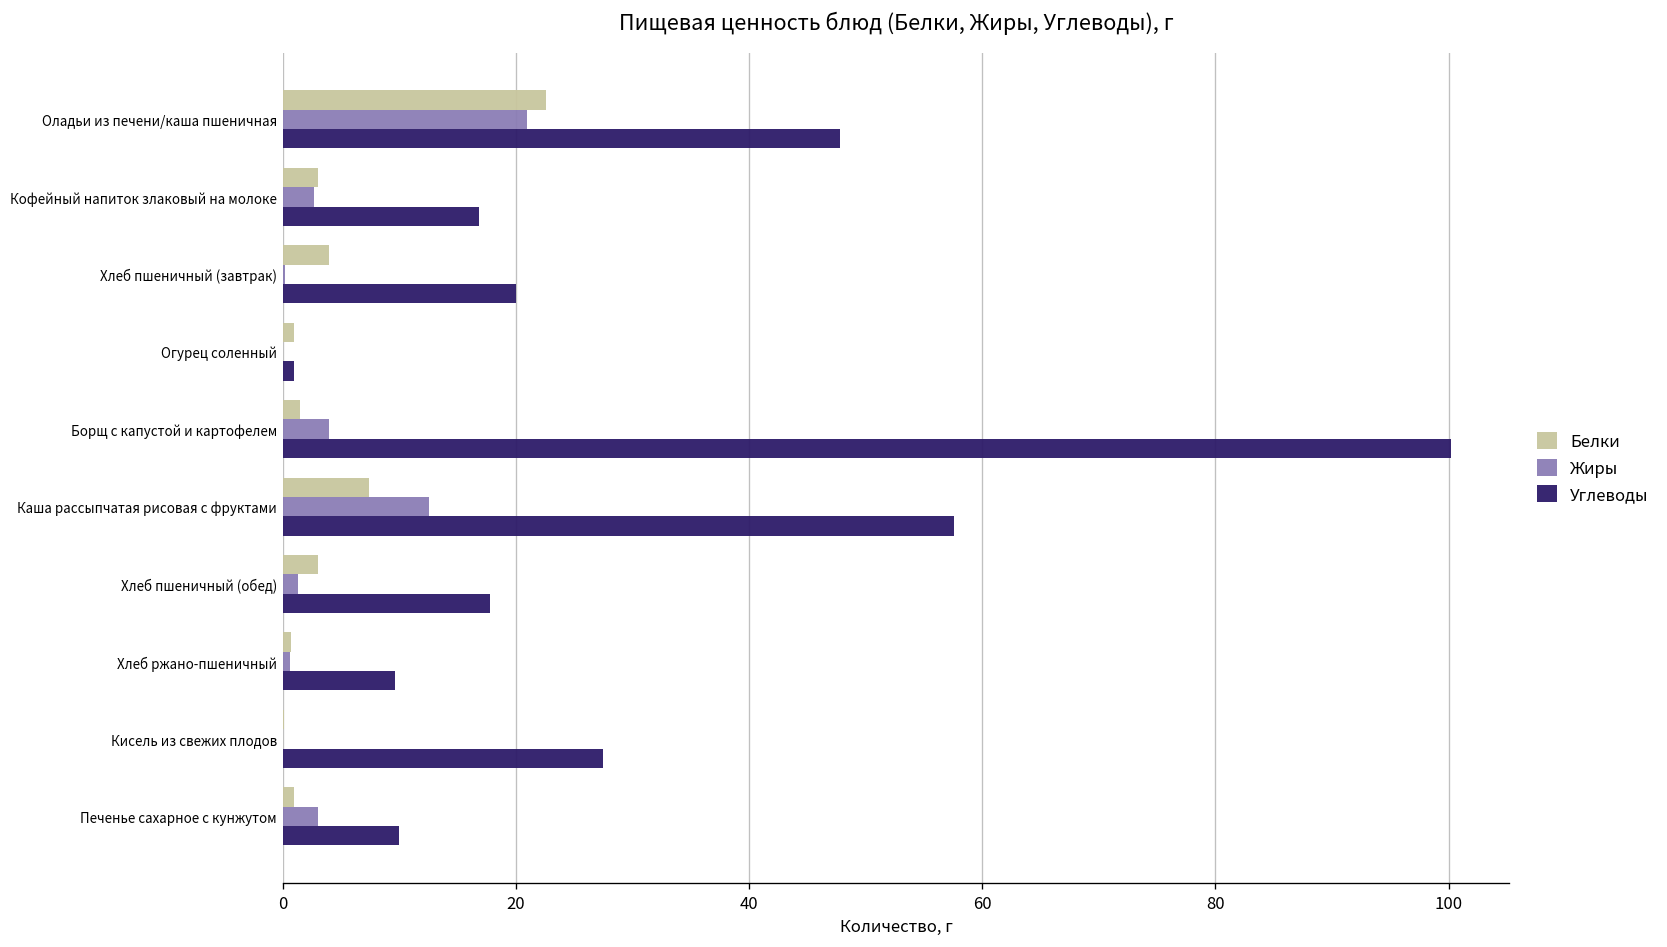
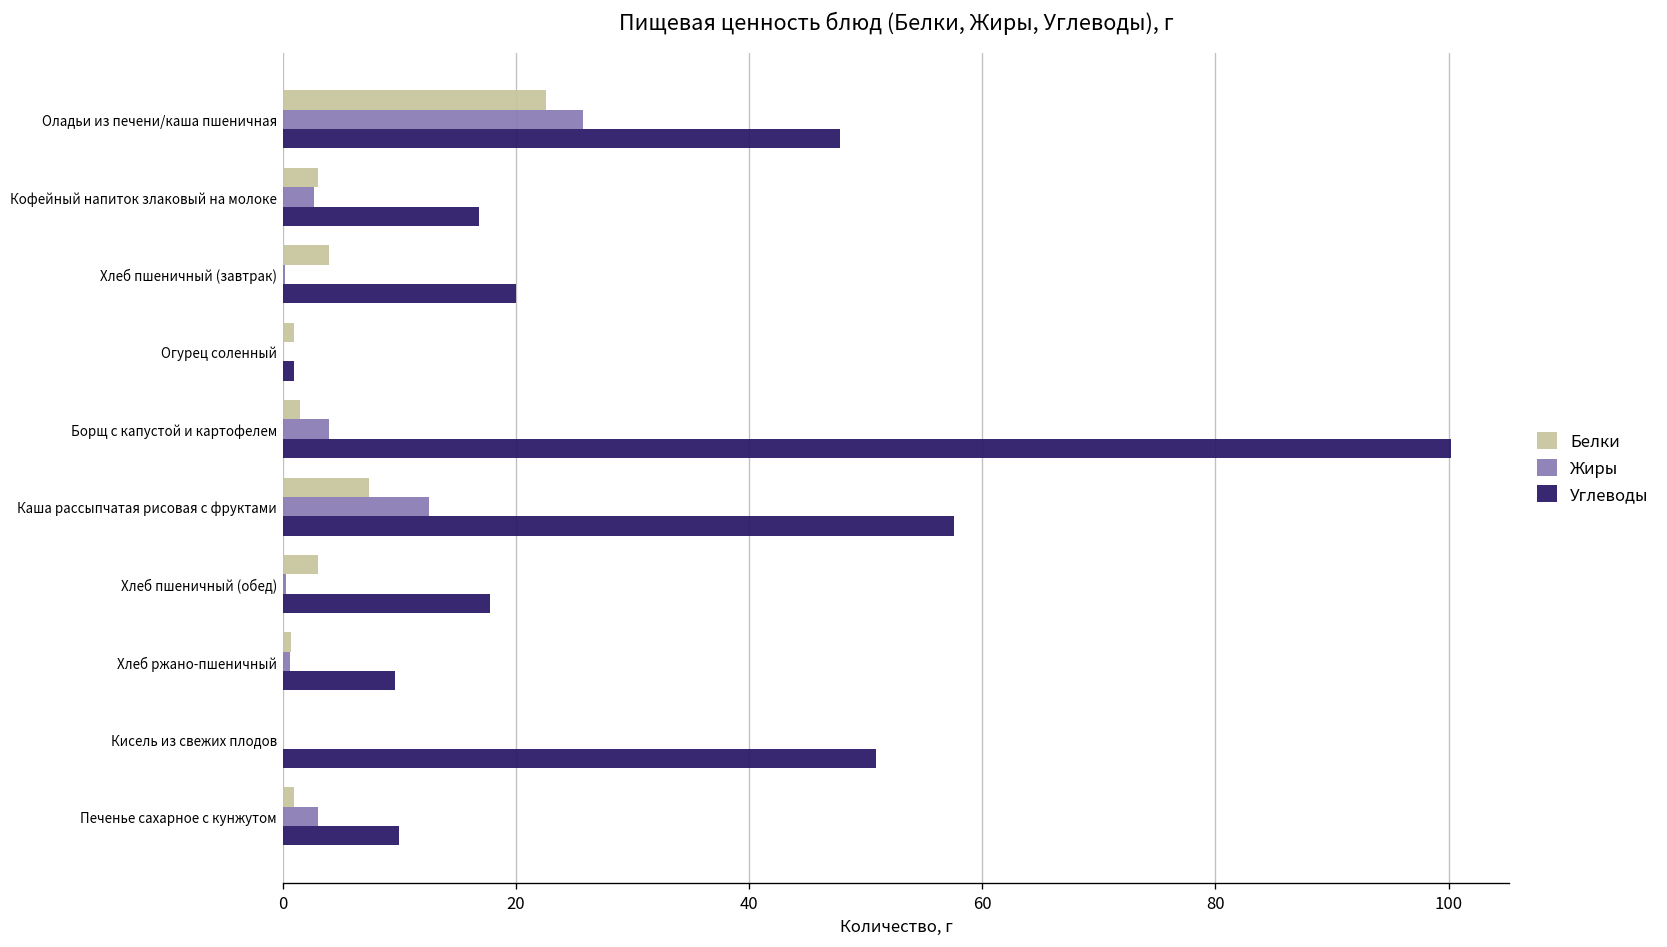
  {
    "Белки": {
      "Оладьи из печени/каша пшеничная": 23,
      "Кофейный напиток злаковый на молоке": 3,
      "Хлеб пшеничный (завтрак)": 4,
      "Огурец соленный": 1,
      "Борщ с капустой и картофелем": 1,
      "Каша рассыпчатая рисовая с фруктами": 7,
      "Хлеб пшеничный (обед)": 3,
      "Хлеб ржано-пшеничный": 1,
      "Печенье сахарное с кунжутом": 1
    },
    "Жиры": {
-     "Оладьи из печени/каша пшеничная": 21,
+     "Оладьи из печени/каша пшеничная": 26,
      "Кофейный напиток злаковый на молоке": 3,
      "Огурец соленный": 0,
      "Борщ с капустой и картофелем": 4,
      "Каша рассыпчатая рисовая с фруктами": 13,
-     "Хлеб пшеничный (обед)": 1,
+     "Хлеб пшеничный (обед)": 0,
      "Хлеб ржано-пшеничный": 1,
      "Печенье сахарное с кунжутом": 3
    },
    "Углеводы": {
      "Оладьи из печени/каша пшеничная": 48,
      "Кофейный напиток злаковый на молоке": 17,
      "Хлеб пшеничный (завтрак)": 20,
      "Огурец соленный": 1,
      "Борщ с капустой и картофелем": 100,
      "Каша рассыпчатая рисовая с фруктами": 58,
      "Хлеб пшеничный (обед)": 18,
      "Хлеб ржано-пшеничный": 10,
-     "Кисель из свежих плодов": 28,
+     "Кисель из свежих плодов": 51,
      "Печенье сахарное с кунжутом": 10
    }
  }
